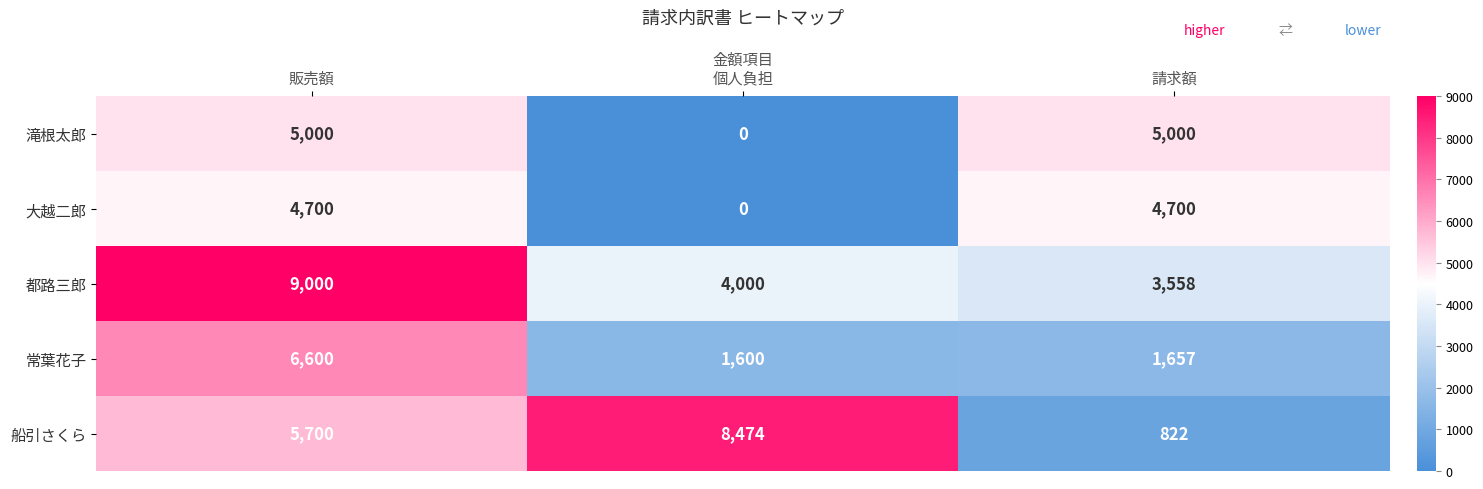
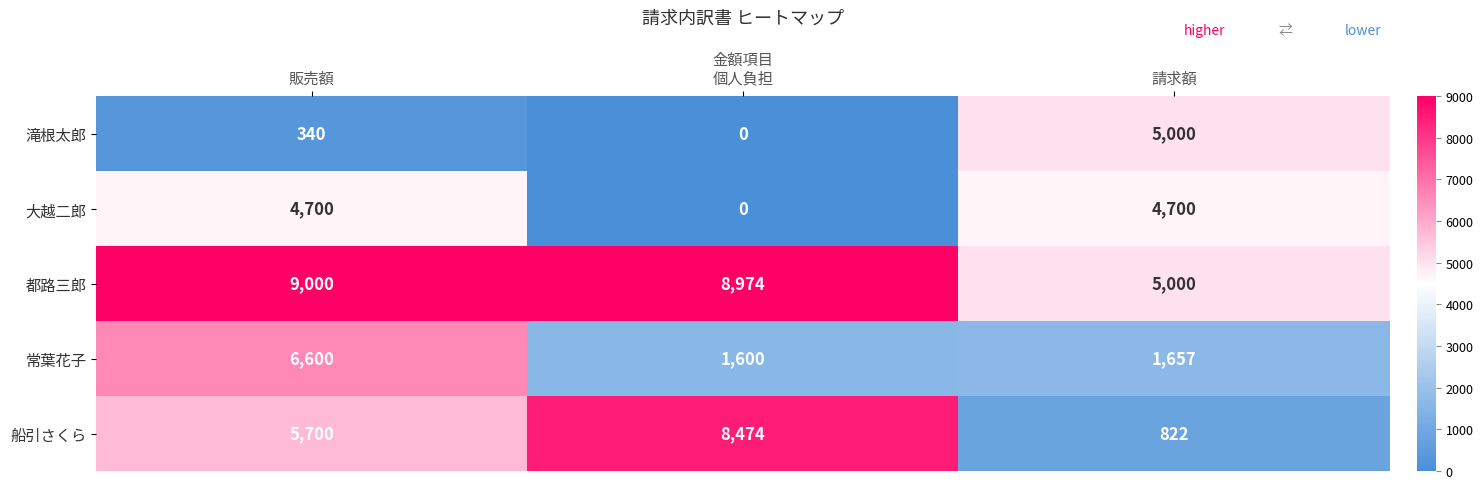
  {
    "滝根太郎": {
-     "販売額": "5,000",
+     "販売額": "340",
      "個人負担": "0",
      "請求額": "5,000"
    },
    "大越二郎": {
      "販売額": "4,700",
      "個人負担": "0",
      "請求額": "4,700"
    },
    "都路三郎": {
      "販売額": "9,000",
-     "個人負担": "4,000",
-     "請求額": "3,558"
+     "個人負担": "8,974",
+     "請求額": "5,000"
    },
    "常葉花子": {
      "販売額": "6,600",
      "個人負担": "1,600",
      "請求額": "1,657"
    },
    "船引さくら": {
      "販売額": "5,700",
      "個人負担": "8,474",
      "請求額": "822"
    }
  }
